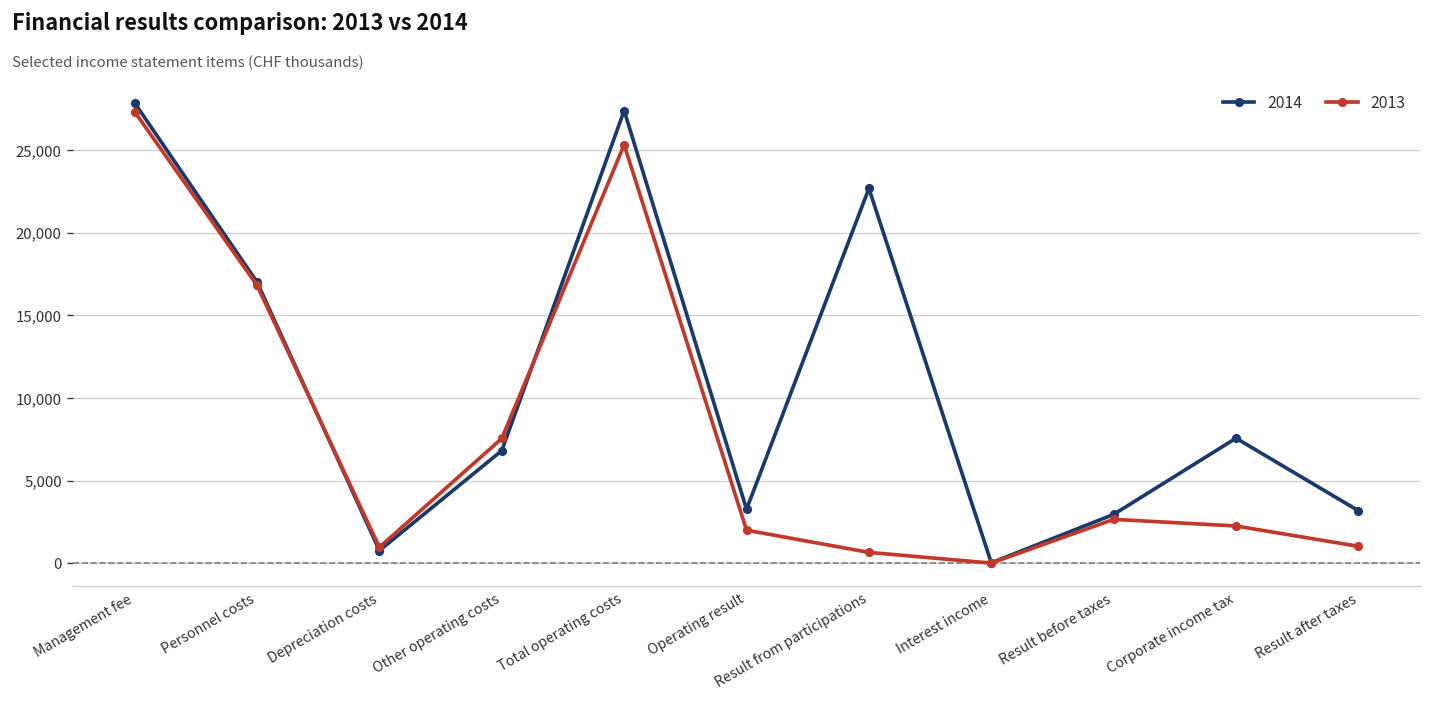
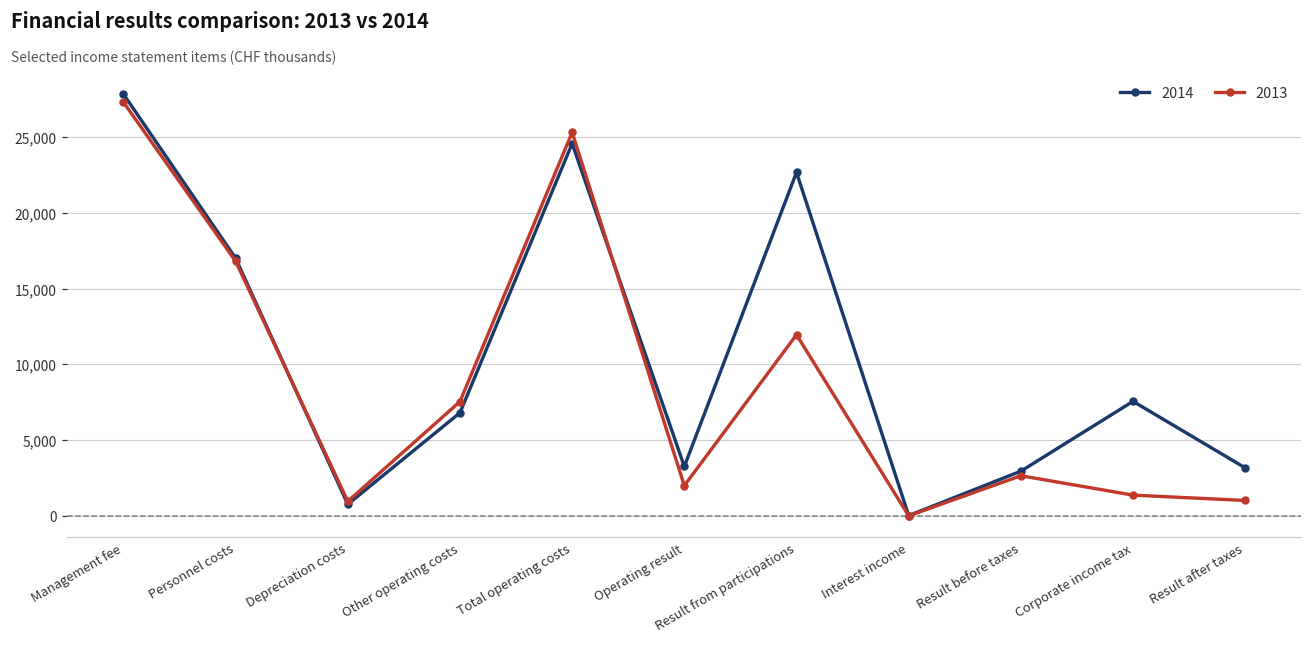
  {
    "2014": {
      "Management fee": "27,900",
      "Personnel costs": "17,000",
      "Depreciation costs": "800",
      "Other operating costs": "6,800",
-     "Total operating costs": "27,400",
+     "Total operating costs": "24,600",
      "Operating result": "3,300",
      "Result from participations": "22,700",
      "Result before taxes": "3,000",
      "Corporate income tax": "7,600",
      "Result after taxes": "3,200"
    },
    "2013": {
      "Management fee": "27,300",
      "Personnel costs": "16,800",
      "Depreciation costs": "1,000",
      "Other operating costs": "7,600",
      "Total operating costs": "25,300",
      "Operating result": "2,000",
-     "Result from participations": "700",
+     "Result from participations": "12,000",
      "Result before taxes": "2,700",
-     "Corporate income tax": "2,300",
+     "Corporate income tax": "1,400",
      "Result after taxes": "1,000"
    }
  }
